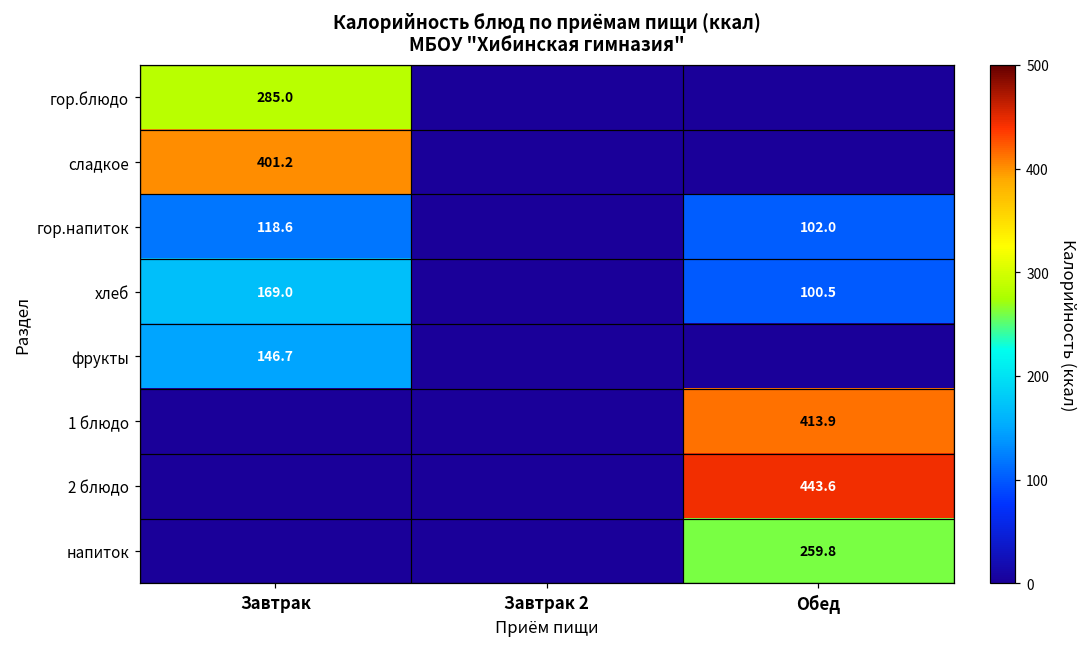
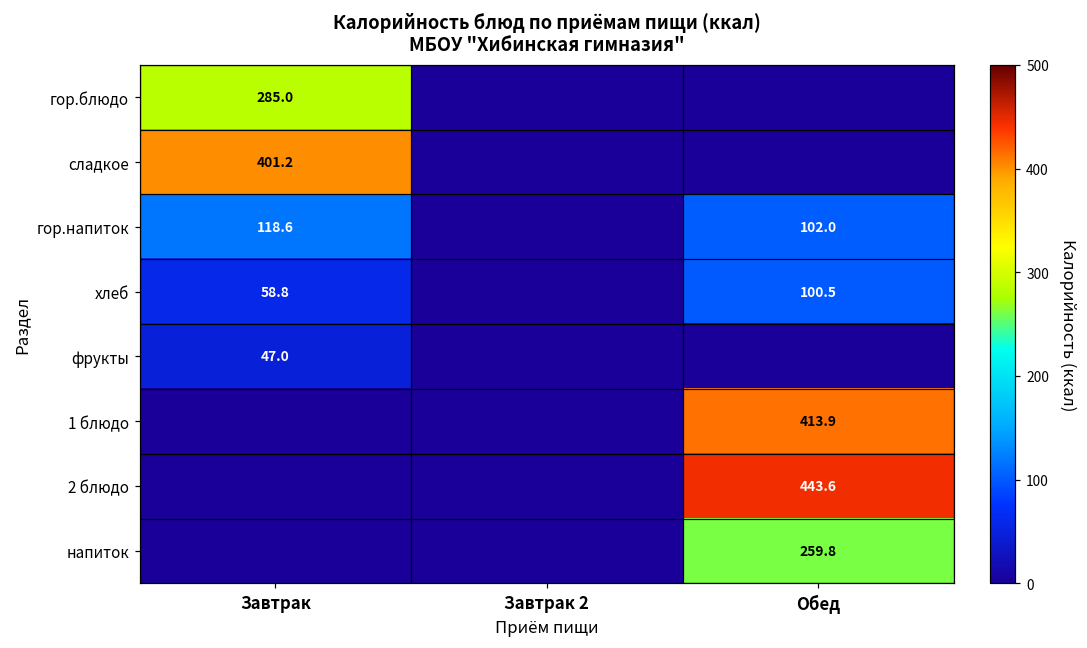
  {
    "гор.блюдо": {
      "Завтрак": 285.0
    },
    "сладкое": {
      "Завтрак": 401.2
    },
    "гор.напиток": {
      "Завтрак": 118.6,
      "Обед": 102.0
    },
    "хлеб": {
-     "Завтрак": 169.0,
+     "Завтрак": 58.8,
      "Обед": 100.5
    },
    "фрукты": {
-     "Завтрак": 146.7
+     "Завтрак": 47.0
    },
    "1 блюдо": {
      "Обед": 413.9
    },
    "2 блюдо": {
      "Обед": 443.6
    },
    "напиток": {
      "Обед": 259.8
    }
  }
